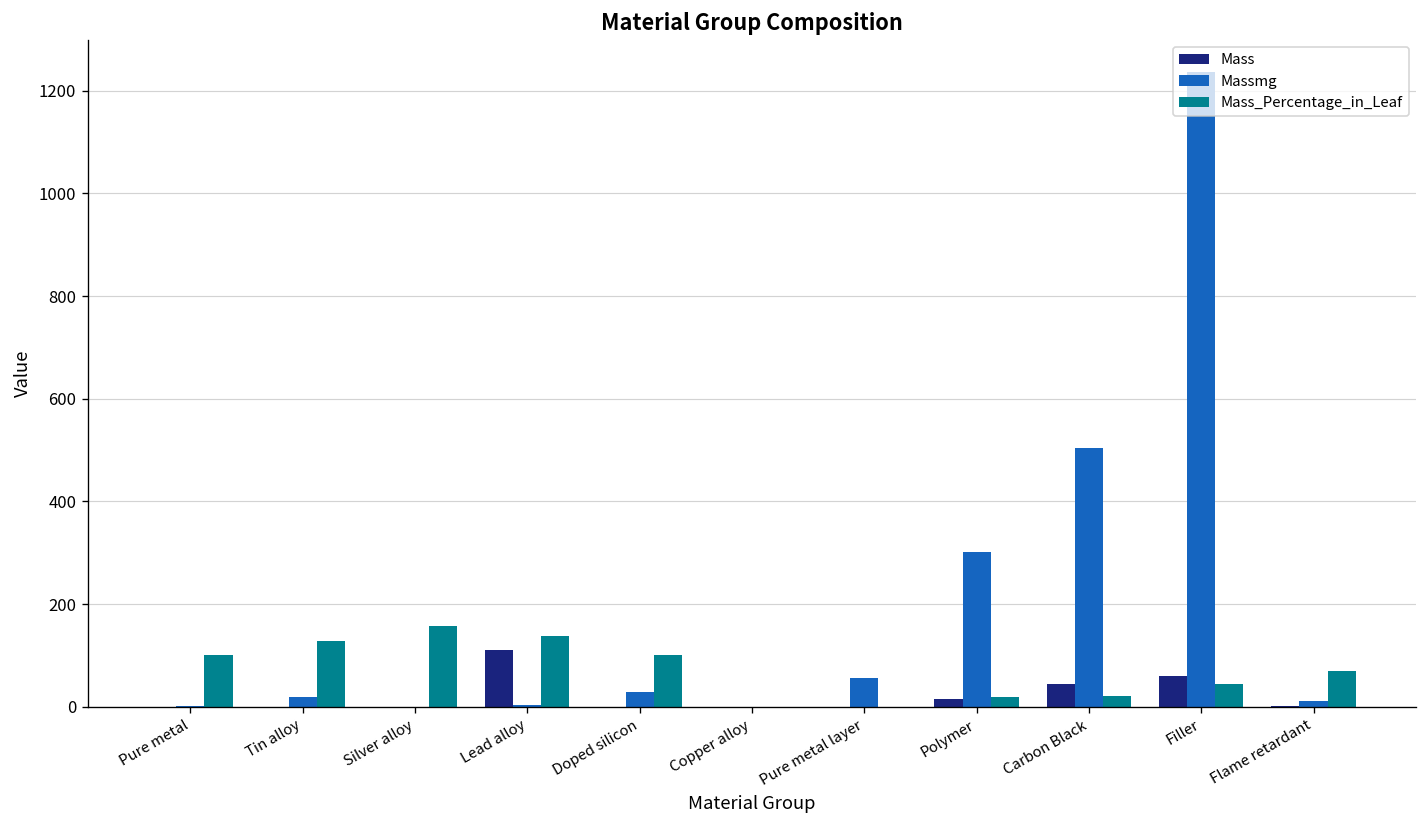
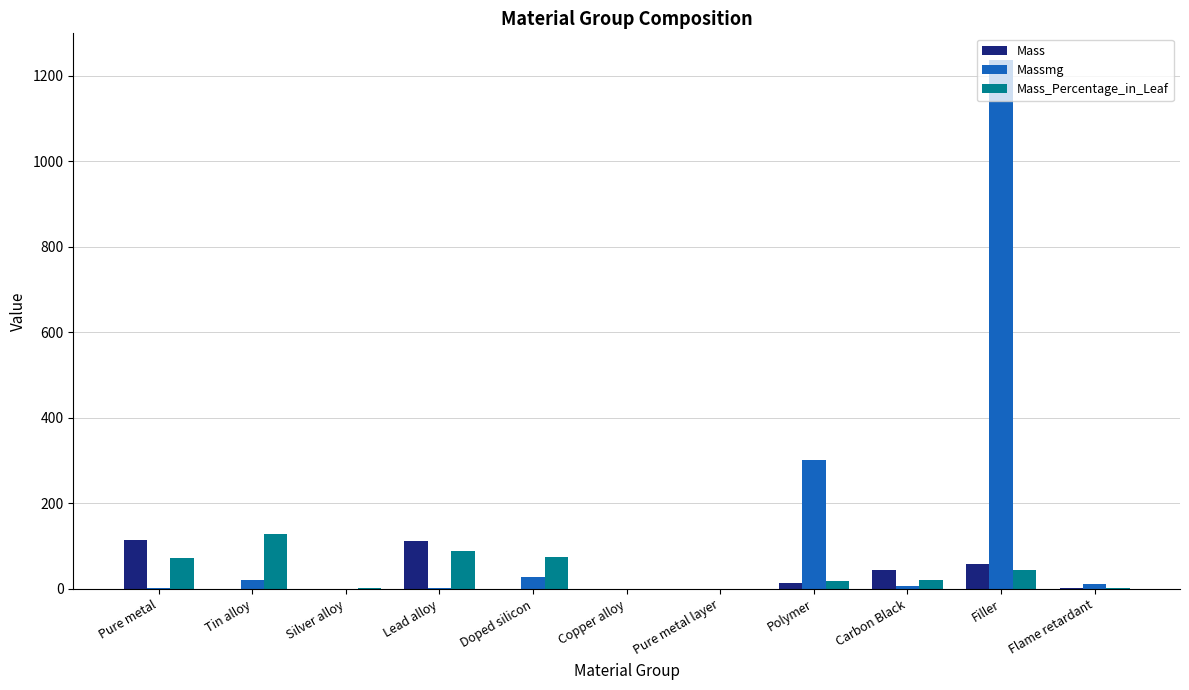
  {
    "Mass": {
-     "Pure metal": 0,
+     "Pure metal": 120,
      "Lead alloy": 110,
      "Polymer": 10,
      "Carbon Black": 40,
      "Filler": 60
    },
    "Massmg": {
      "Tin alloy": 20,
      "Doped silicon": 30,
-     "Pure metal layer": 60,
+     "Pure metal layer": 0,
      "Polymer": 300,
-     "Carbon Black": 500,
+     "Carbon Black": 10,
      "Flame retardant": 10
    },
    "Mass_Percentage_in_Leaf": {
-     "Pure metal": 100,
+     "Pure metal": 70,
      "Tin alloy": 130,
-     "Silver alloy": 160,
-     "Lead alloy": 140,
-     "Doped silicon": 100,
+     "Silver alloy": 0,
+     "Lead alloy": 90,
+     "Doped silicon": 80,
      "Polymer": 20,
      "Carbon Black": 20,
      "Filler": 40,
-     "Flame retardant": 70
+     "Flame retardant": 0
    }
  }
